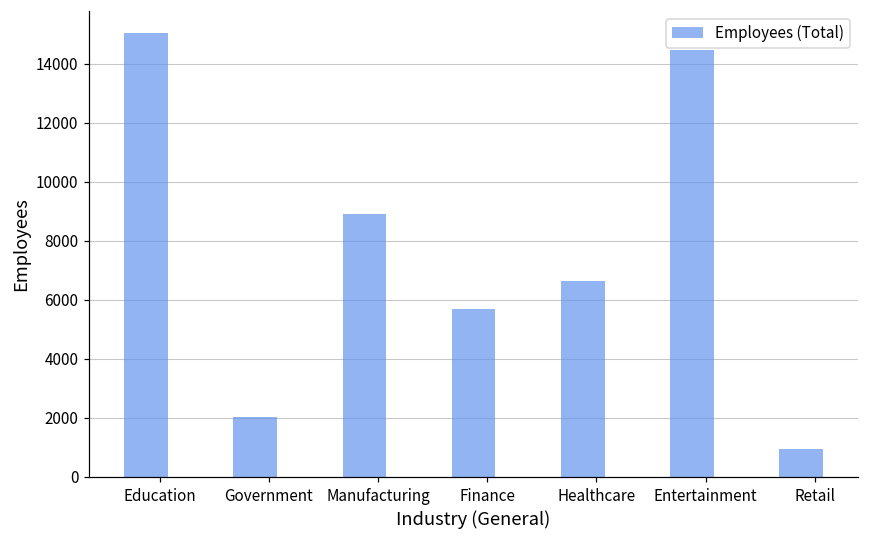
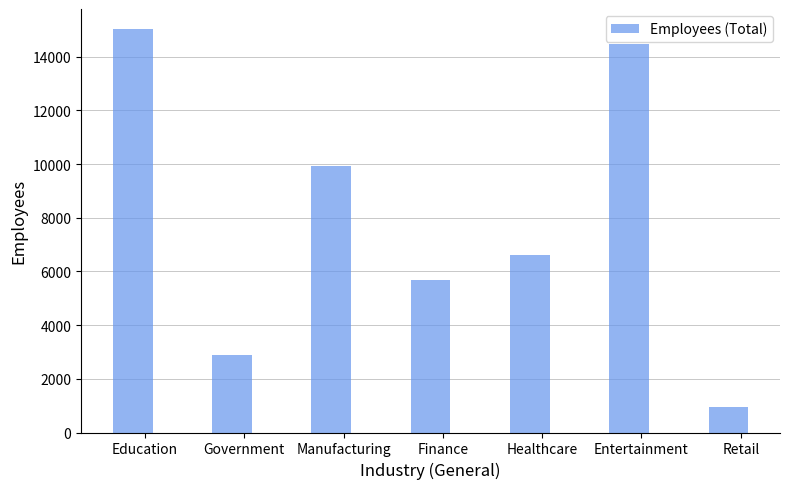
  {
    "Education": 15000,
-   "Government": 2000,
-   "Manufacturing": 8900,
+   "Government": 2900,
+   "Manufacturing": 9900,
    "Finance": 5700,
    "Healthcare": 6600,
    "Entertainment": 14500,
    "Retail": 900
  }
